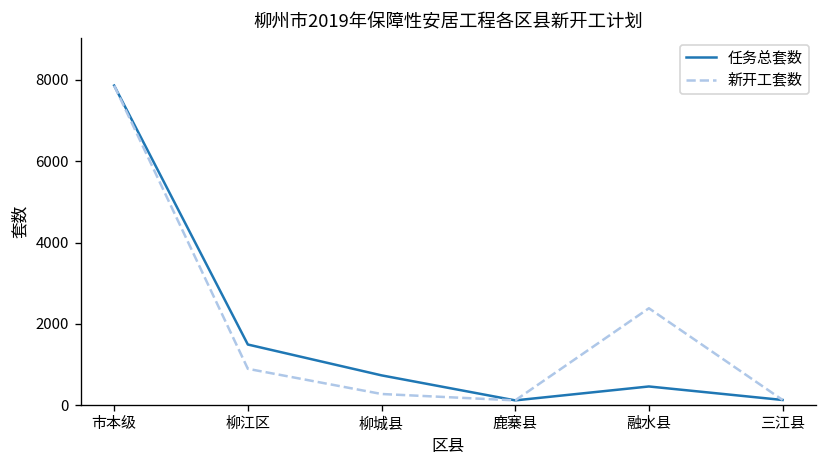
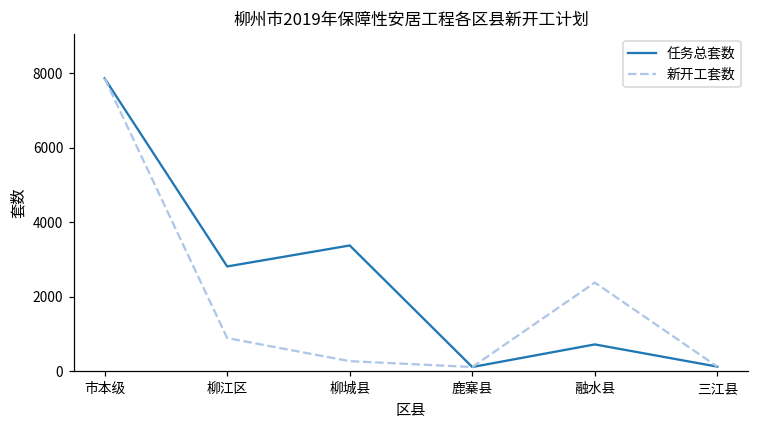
  {
    "任务总套数": {
-     "柳江区": 1500,
-     "柳城县": 700,
-     "融水县": 500
+     "柳江区": 2800,
+     "柳城县": 3400,
+     "融水县": 700
    },
    "新开工套数": {
      "柳江区": 900,
      "柳城县": 300,
      "融水县": 2400
    }
  }
